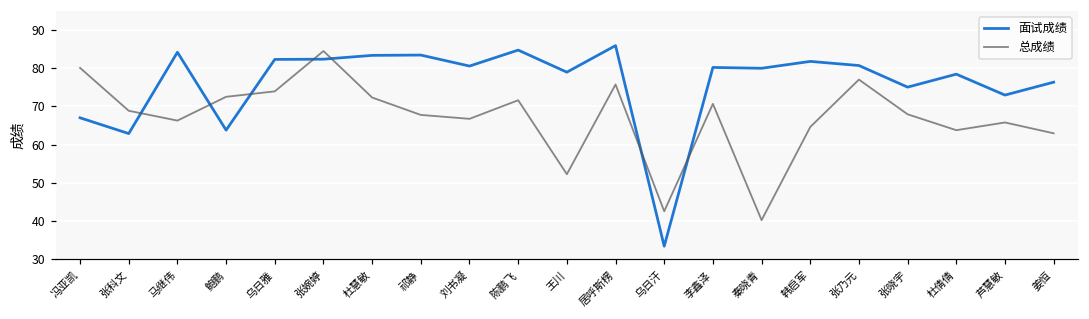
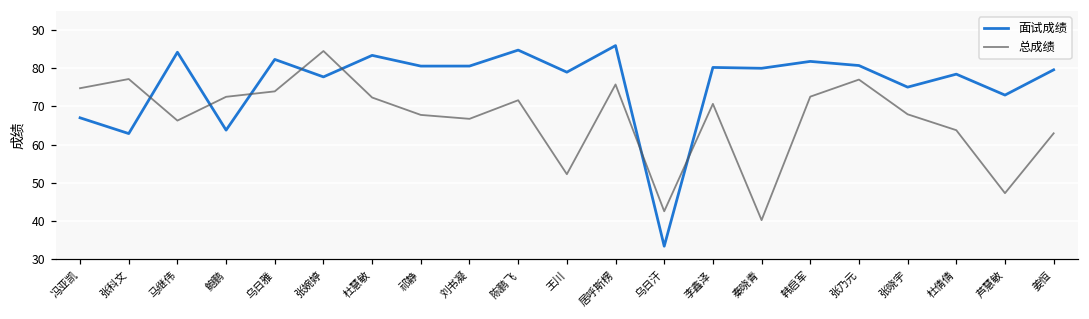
  {
    "面试成绩": {
      "冯亚凯": 67,
      "张科文": 63,
      "马继伟": 84,
      "鲍鹏": 64,
      "乌日雅": 82,
-     "张婉婷": 82,
+     "张婉婷": 78,
      "杜慧敏": 83,
-     "祁静": 83,
+     "祁静": 81,
      "刘书凝": 81,
      "陈鹏飞": 85,
      "王川": 79,
      "居呼斯楞": 86,
      "乌日汗": 33,
      "李鑫泽": 80,
      "秦晓青": 80,
      "韩启军": 82,
      "张乃元": 81,
      "张晓宇": 75,
      "杜倩倩": 78,
      "芦慧敏": 73,
-     "姜恒": 76
+     "姜恒": 80
    },
    "总成绩": {
-     "冯亚凯": 80,
-     "张科文": 69,
+     "冯亚凯": 75,
+     "张科文": 77,
      "马继伟": 66,
      "鲍鹏": 73,
      "乌日雅": 74,
      "张婉婷": 85,
      "杜慧敏": 72,
      "祁静": 68,
      "刘书凝": 67,
      "陈鹏飞": 72,
      "王川": 52,
      "居呼斯楞": 76,
      "乌日汗": 43,
      "李鑫泽": 71,
      "秦晓青": 40,
-     "韩启军": 65,
+     "韩启军": 73,
      "张乃元": 77,
      "张晓宇": 68,
      "杜倩倩": 64,
-     "芦慧敏": 66,
+     "芦慧敏": 47,
      "姜恒": 63
    }
  }
